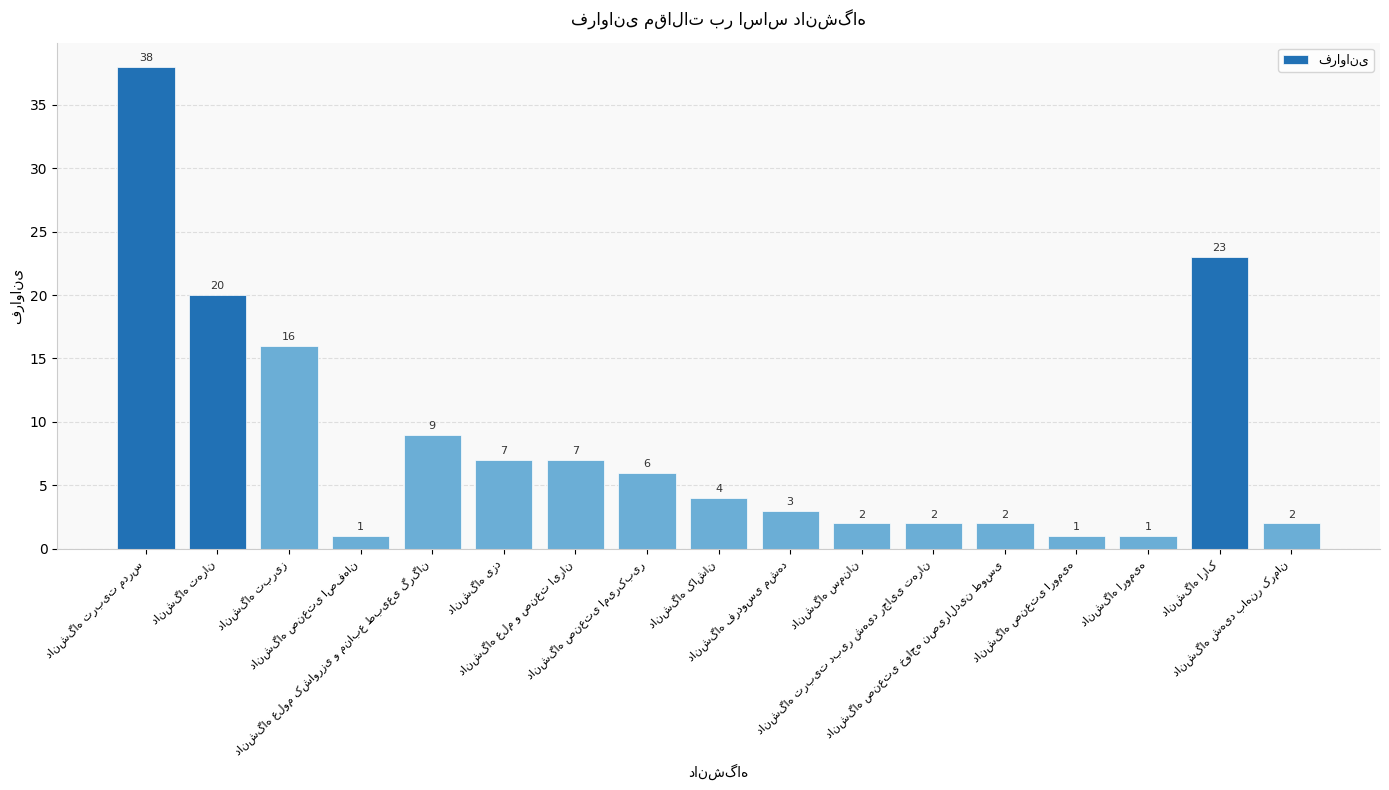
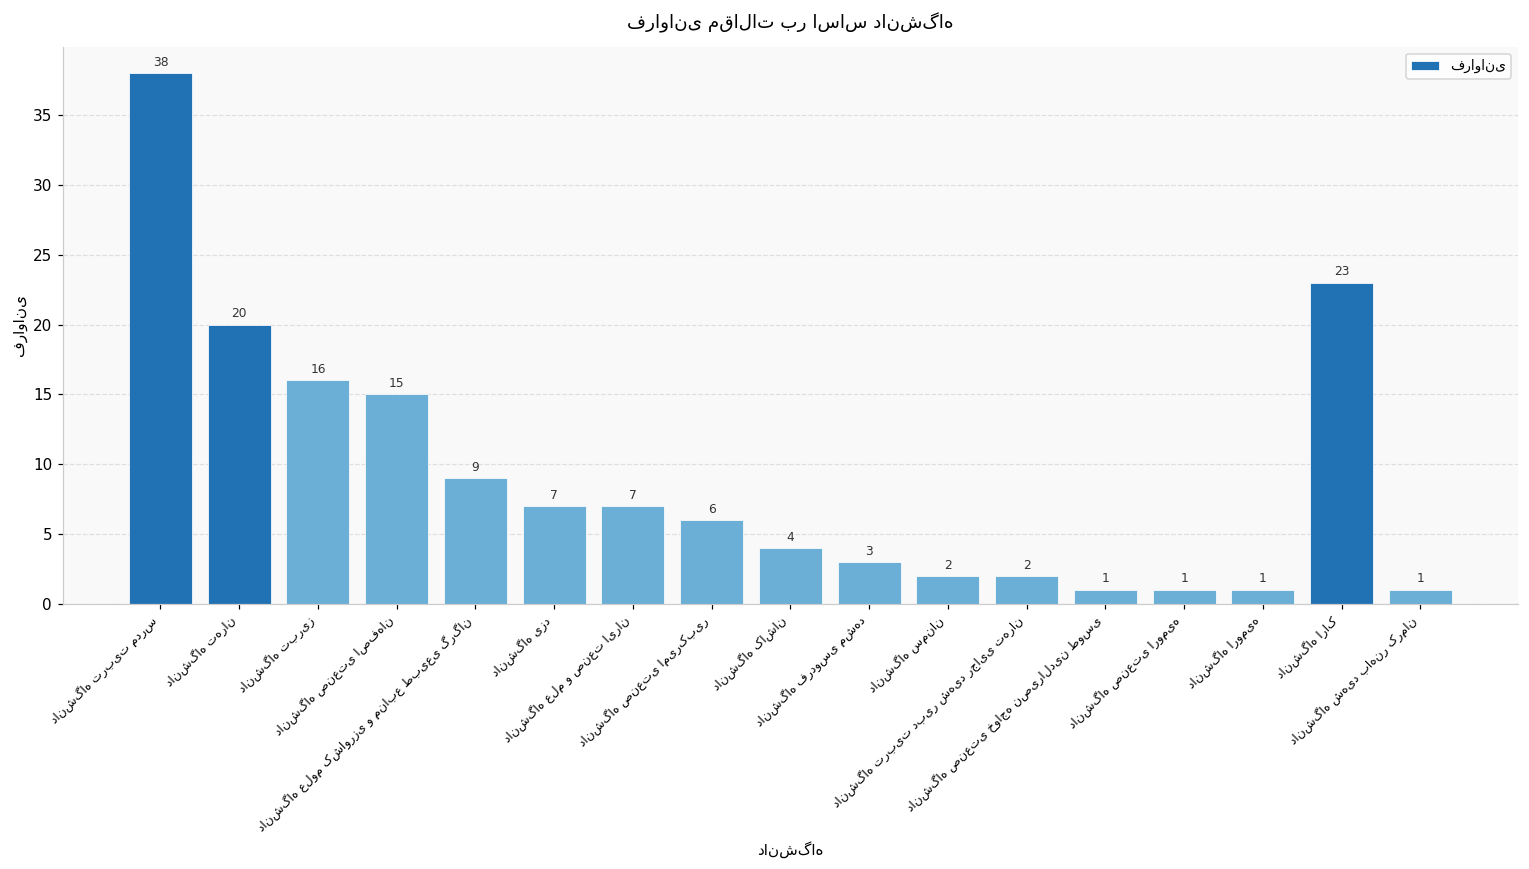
  {
    "دانشگاه تربیت مدرس": 38,
    "دانشگاه تهران": 20,
    "دانشگاه تبریز": 16,
-   "دانشگاه صنعتی اصفهان": 1,
+   "دانشگاه صنعتی اصفهان": 15,
    "دانشگاه علوم کشاورزی و منابع طبیعی گرگان": 9,
    "دانشگاه یزد": 7,
    "دانشگاه علم و صنعت ایران": 7,
    "دانشگاه صنعتی امیرکبیر": 6,
    "دانشگاه کاشان": 4,
    "دانشگاه فردوسی مشهد": 3,
    "دانشگاه سمنان": 2,
    "دانشگاه تربیت دبیر شهید رجایی تهران": 2,
-   "دانشگاه صنعتی خواجه نصیرالدین طوسی": 2,
+   "دانشگاه صنعتی خواجه نصیرالدین طوسی": 1,
    "دانشگاه صنعتی ارومیه": 1,
    "دانشگاه ارومیه": 1,
    "دانشگاه اراک": 23,
-   "دانشگاه شهید باهنر کرمان": 2
+   "دانشگاه شهید باهنر کرمان": 1
  }
